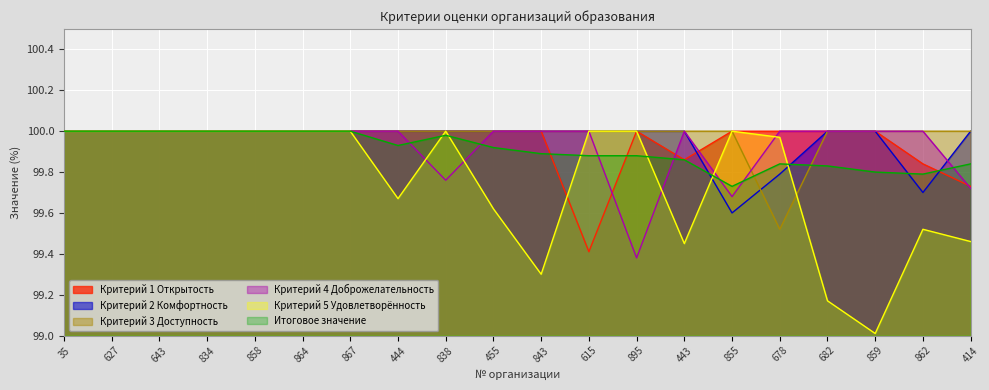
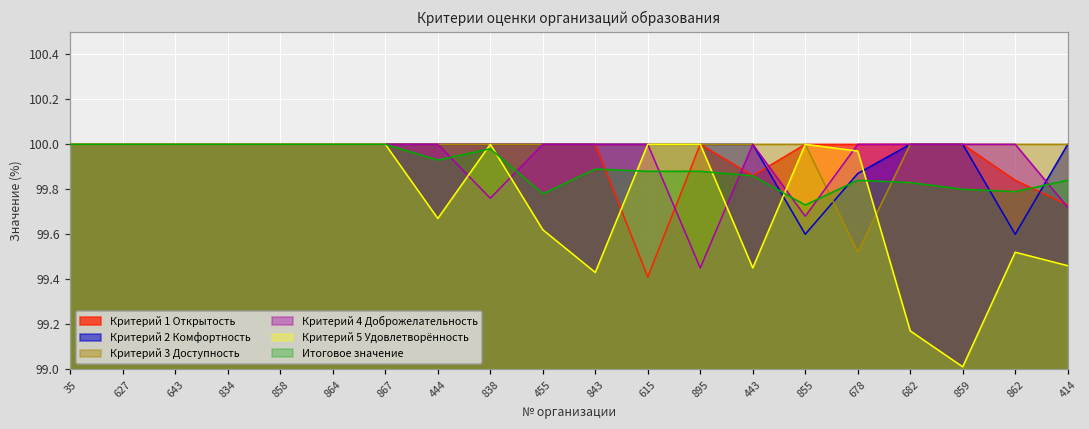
  {
    "Критерий 1 Открытость": {
      "615": 99.41,
      "862": 99.84
    },
    "Критерий 2 Комфортность": {
      "855": 99.60,
-     "678": 99.79,
-     "862": 99.7
+     "678": 99.87,
+     "862": 99.6
    },
    "Критерий 3 Доступность": {
      "678": 99.52
    },
    "Критерий 4 Доброжелательность": {
      "838": 99.76,
-     "895": 99.38,
+     "895": 99.45,
      "855": 99.68
    },
    "Критерий 5 Удовлетворённость": {
      "444": 99.67,
      "455": 99.62,
-     "843": 99.30,
+     "843": 99.43,
      "443": 99.45,
      "678": 99.97,
      "682": 99.17,
      "859": 99.01,
      "862": 99.52,
      "414": 99.46
    },
    "Итоговое значение": {
      "444": 99.93,
      "838": 99.98,
-     "455": 99.92,
+     "455": 99.78,
      "843": 99.89,
      "615": 99.88,
      "895": 99.88,
      "855": 99.73,
      "678": 99.84,
      "682": 99.83,
      "859": 99.80,
      "862": 99.79,
      "414": 99.84
    }
  }
